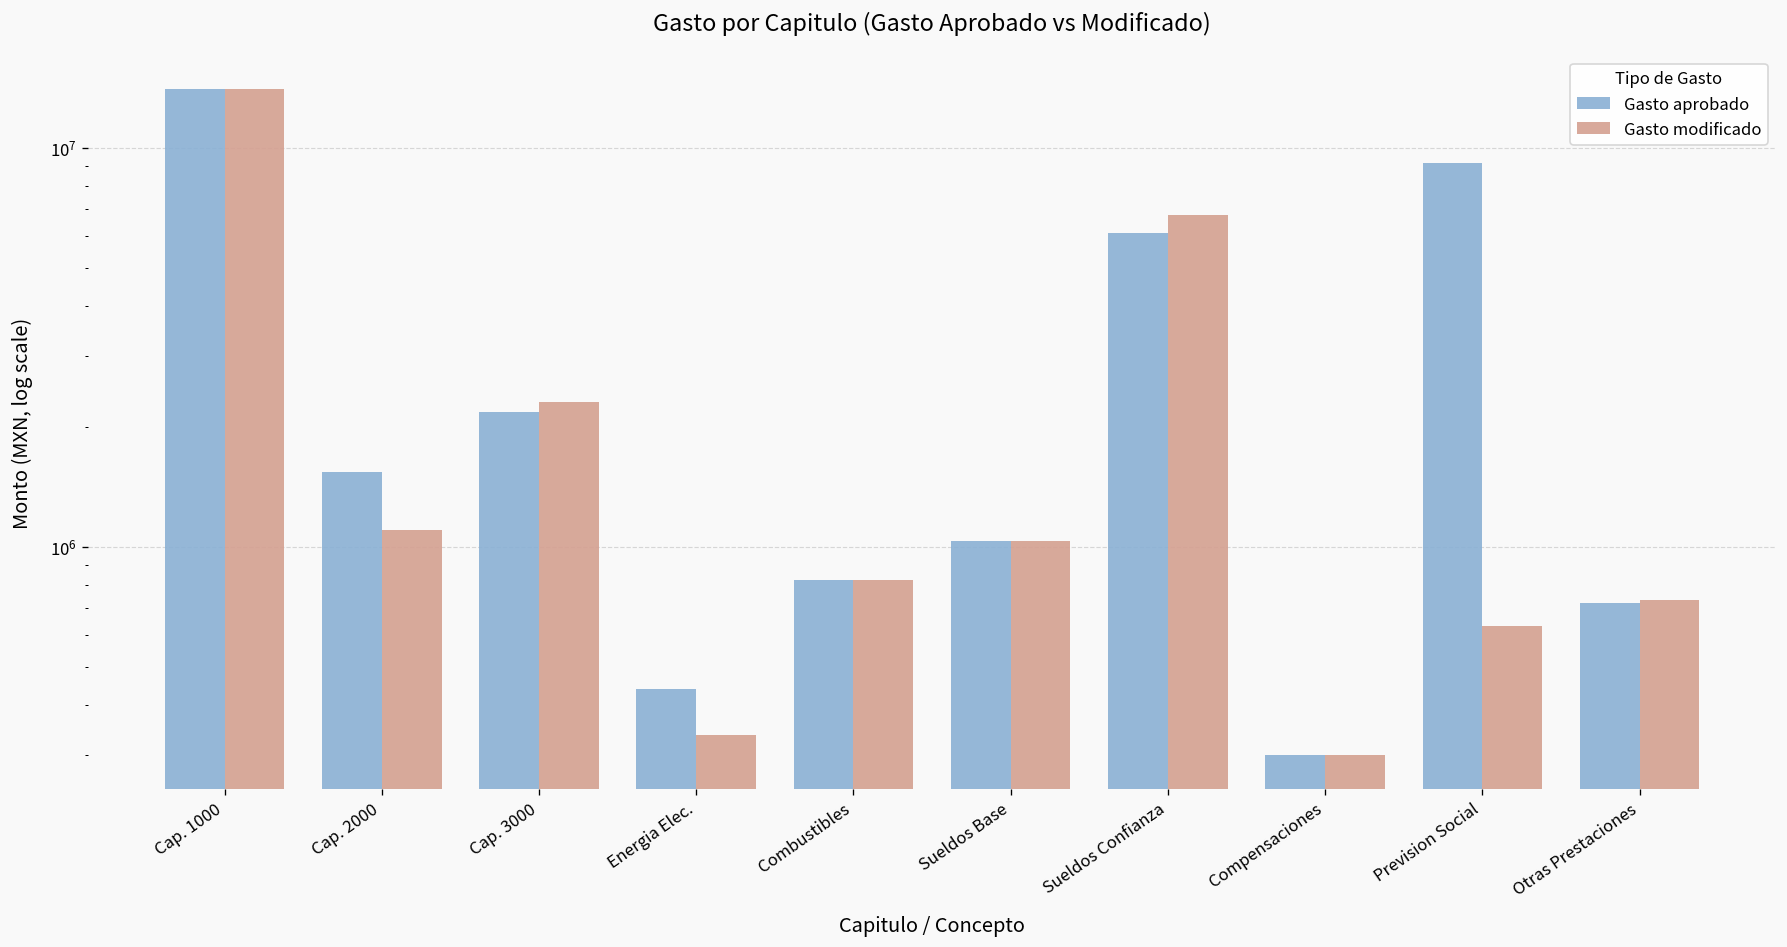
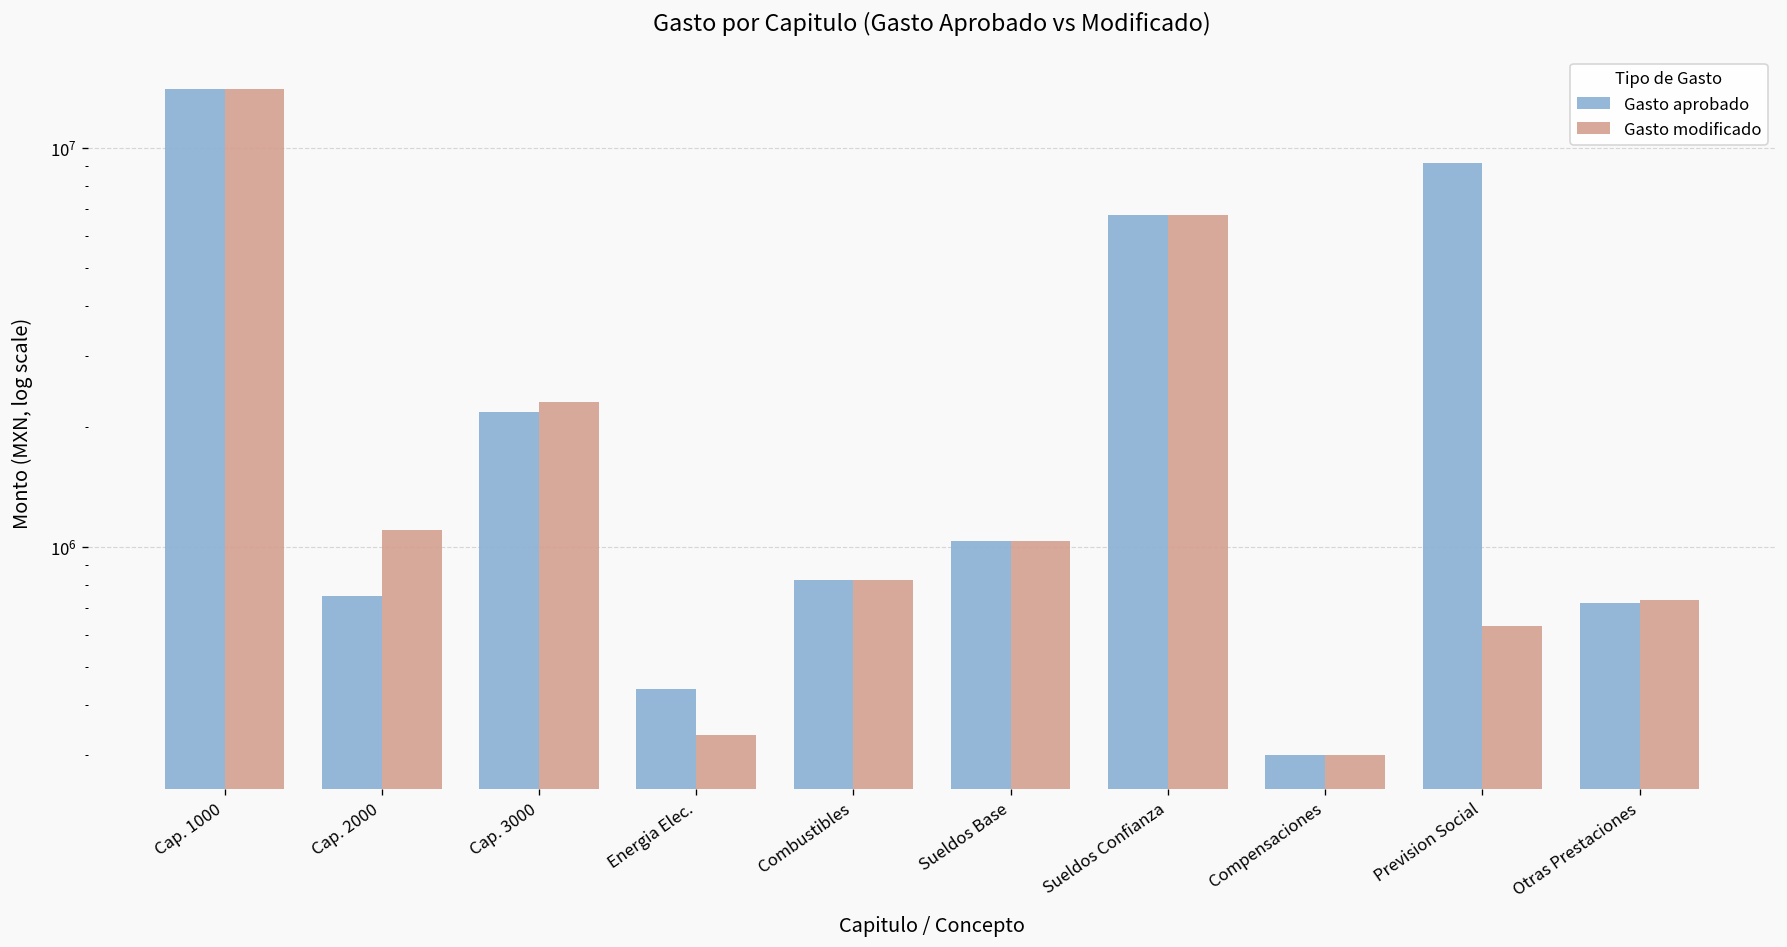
  {
    "Gasto aprobado": {
      "Cap. 1000": 14100000,
-     "Cap. 2000": 1500000,
+     "Cap. 2000": 750000,
      "Cap. 3000": 2200000,
      "Energia Elec.": 440000,
      "Combustibles": 820000,
      "Sueldos Base": 1030000,
-     "Sueldos Confianza": 6100000,
+     "Sueldos Confianza": 6800000,
      "Compensaciones": 300000,
      "Prevision Social": 9100000,
      "Otras Prestaciones": 720000
    },
    "Gasto modificado": {
      "Cap. 1000": 14000000,
      "Cap. 2000": 1100000,
      "Cap. 3000": 2300000,
      "Energia Elec.": 340000,
      "Combustibles": 820000,
      "Sueldos Base": 1030000,
      "Sueldos Confianza": 6800000,
      "Compensaciones": 300000,
      "Prevision Social": 630000,
      "Otras Prestaciones": 740000
    }
  }
